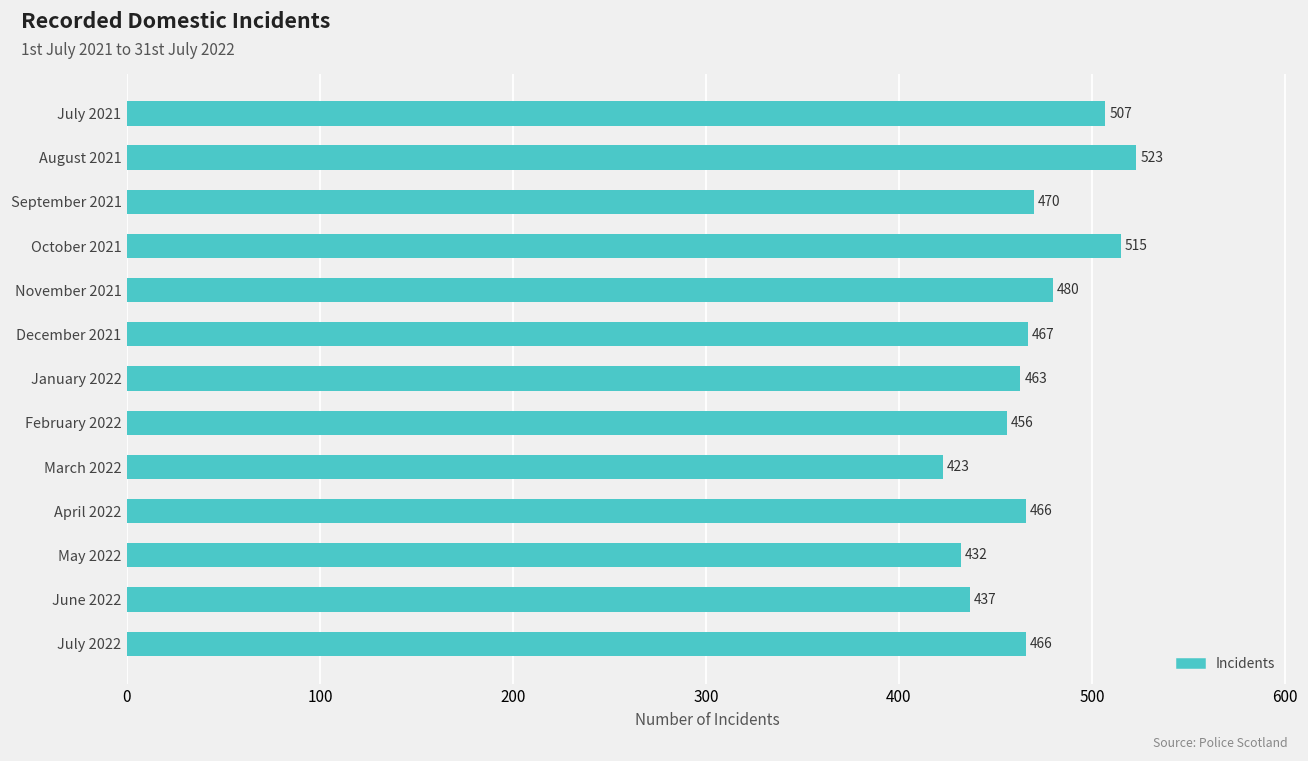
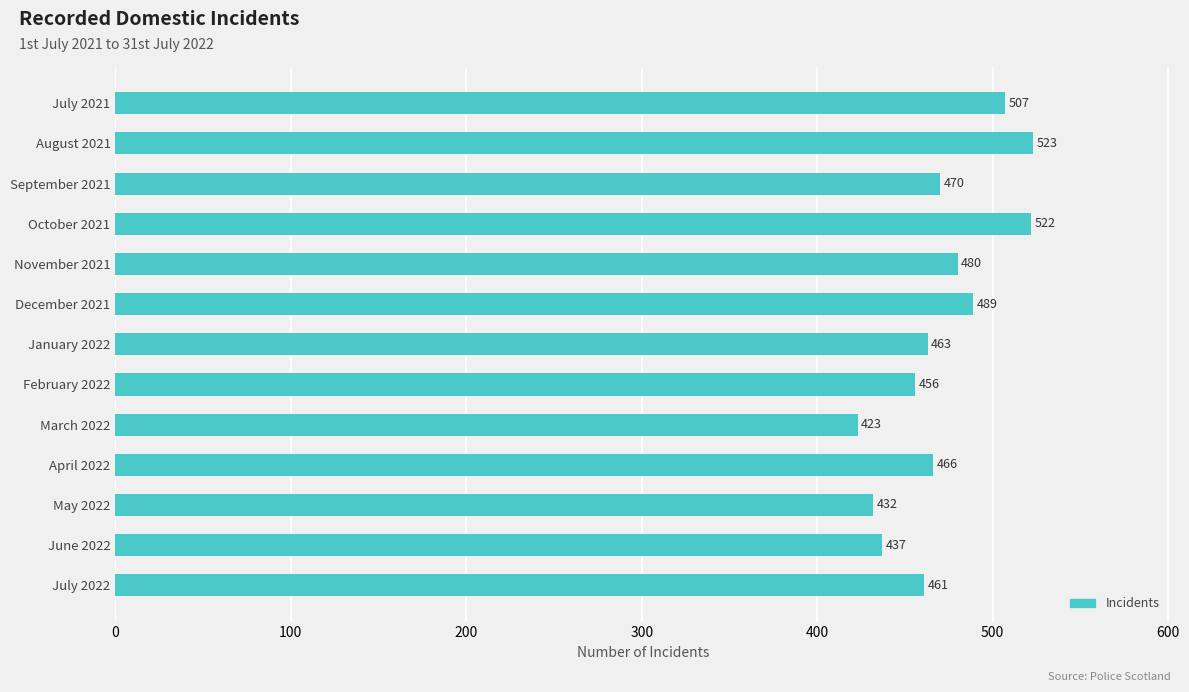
  {
    "July 2021": 507,
    "August 2021": 523,
    "September 2021": 470,
-   "October 2021": 515,
+   "October 2021": 522,
    "November 2021": 480,
-   "December 2021": 467,
+   "December 2021": 489,
    "January 2022": 463,
    "February 2022": 456,
    "March 2022": 423,
    "April 2022": 466,
    "May 2022": 432,
    "June 2022": 437,
-   "July 2022": 466
+   "July 2022": 461
  }
